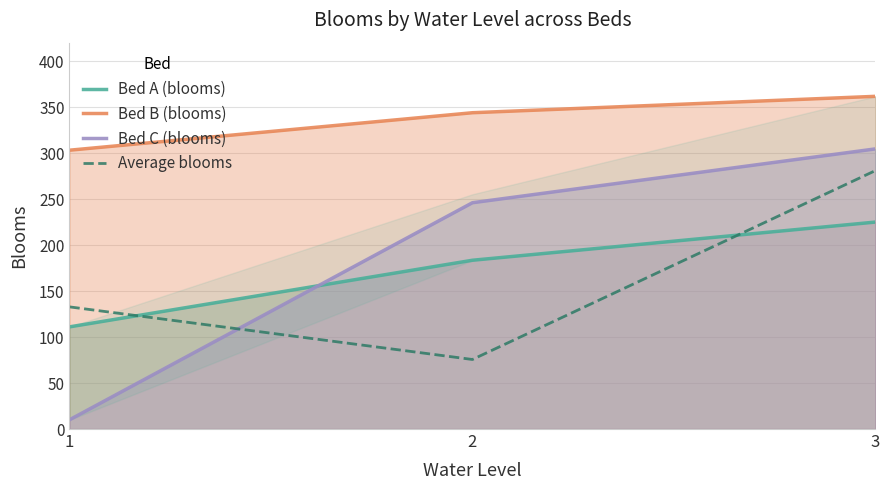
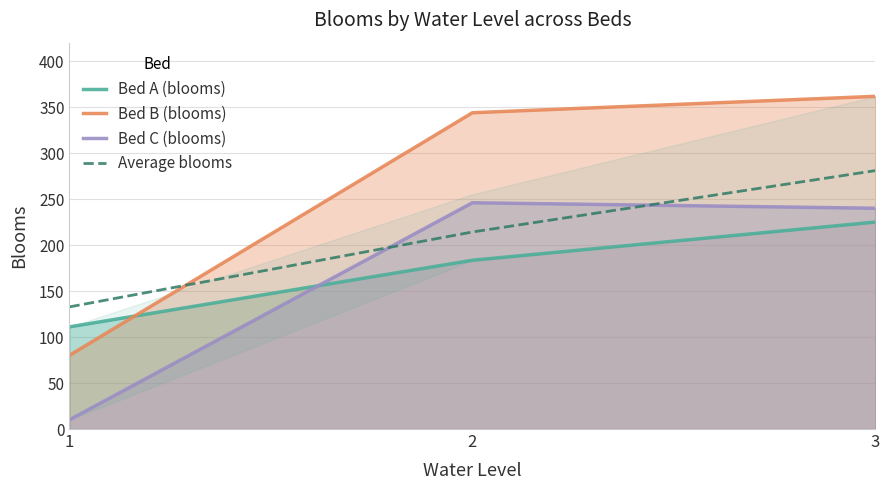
  {
    "Bed B (blooms)": {
-     "1": 300,
+     "1": 80,
      "2": 340
    },
    "Bed C (blooms)": {
      "1": 10,
      "2": 250,
-     "3": 300
+     "3": 240
    },
    "Average blooms": {
      "1": 130,
-     "2": 80,
+     "2": 210,
      "3": 280
    }
  }
